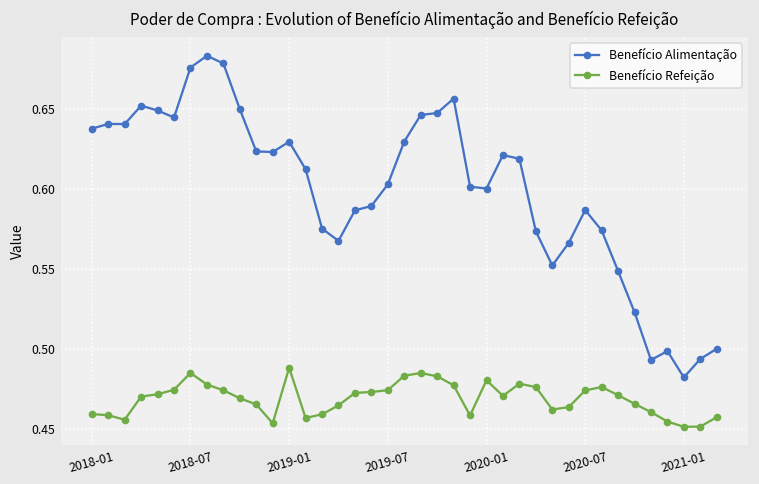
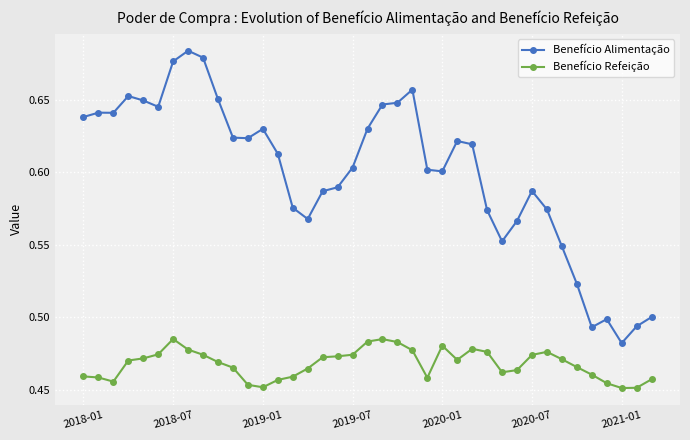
  {
    "Benefício Alimentação": {
      "2018-01": 0.638,
      "2018-07": 0.676,
      "2019-01": 0.630,
      "2019-07": 0.603,
      "2020-01": 0.601,
      "2020-07": 0.587,
      "2021-01": 0.482
    },
    "Benefício Refeição": {
      "2018-01": 0.459,
      "2018-07": 0.485,
-     "2019-01": 0.488,
+     "2019-01": 0.452,
      "2019-07": 0.474,
      "2020-01": 0.481,
      "2020-07": 0.474,
      "2021-01": 0.451
    }
  }
